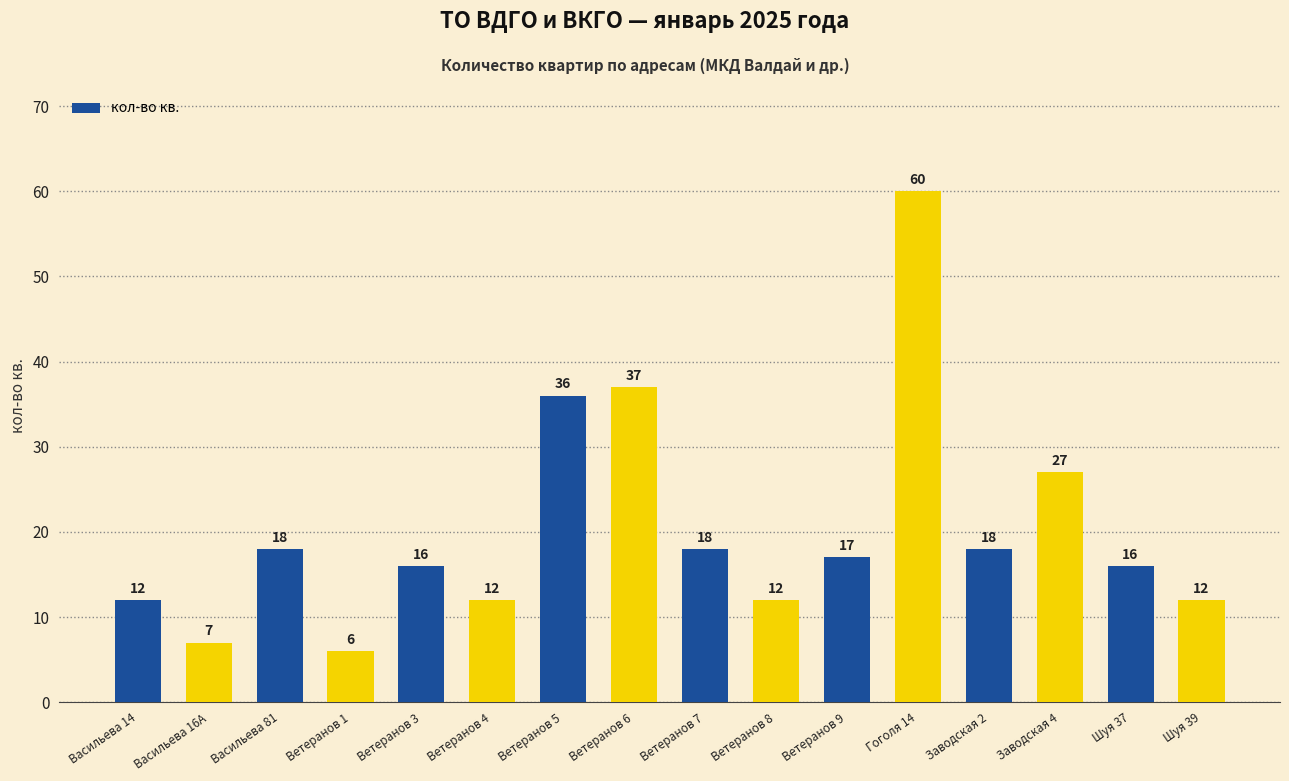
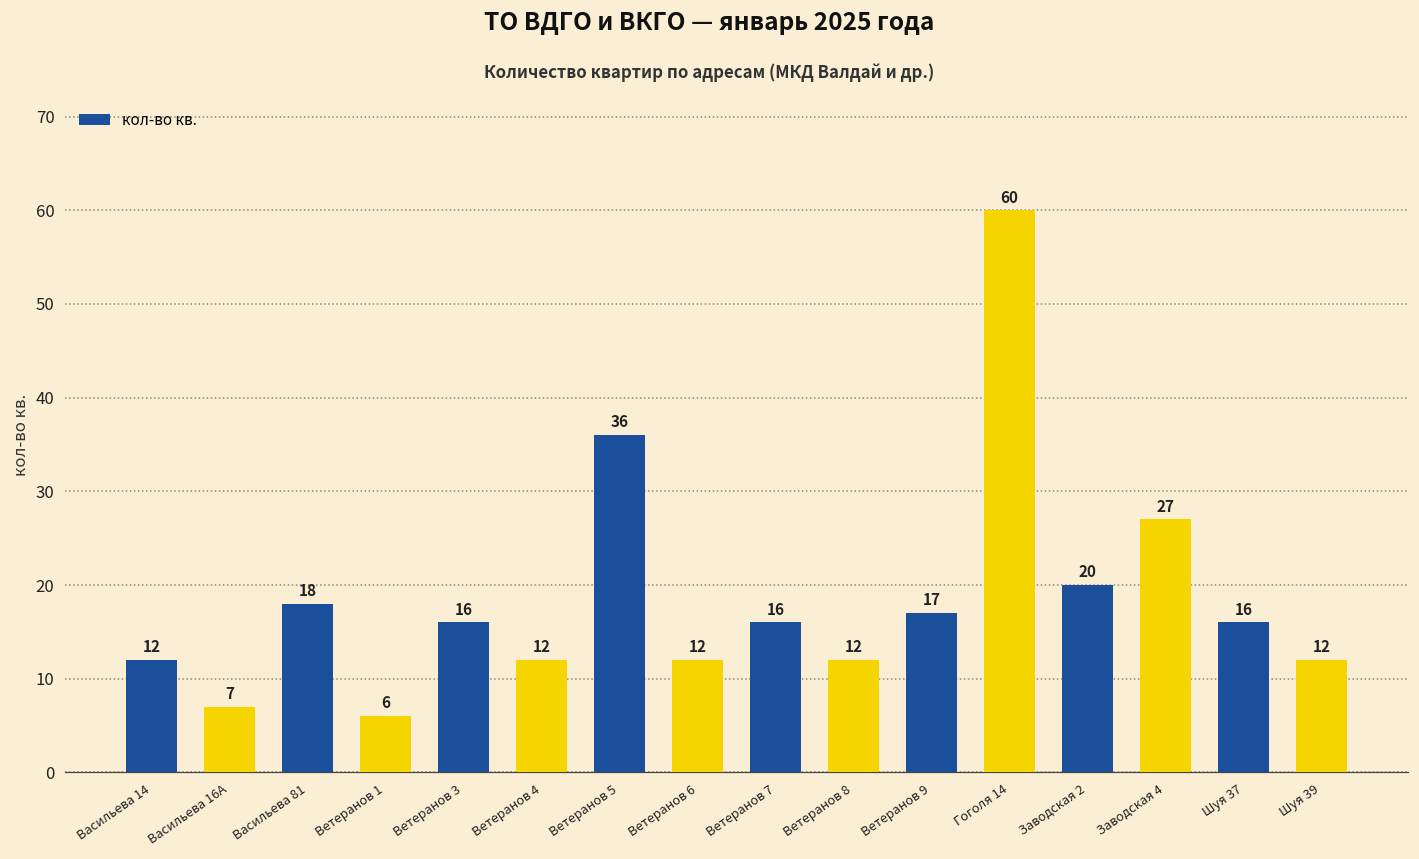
  {
    "Васильева 14": 12,
    "Васильева 16А": 7,
    "Васильева 81": 18,
    "Ветеранов 1": 6,
    "Ветеранов 3": 16,
    "Ветеранов 4": 12,
    "Ветеранов 5": 36,
-   "Ветеранов 6": 37,
-   "Ветеранов 7": 18,
+   "Ветеранов 6": 12,
+   "Ветеранов 7": 16,
    "Ветеранов 8": 12,
    "Ветеранов 9": 17,
    "Гоголя 14": 60,
-   "Заводская 2": 18,
+   "Заводская 2": 20,
    "Заводская 4": 27,
    "Шуя 37": 16,
    "Шуя 39": 12
  }
